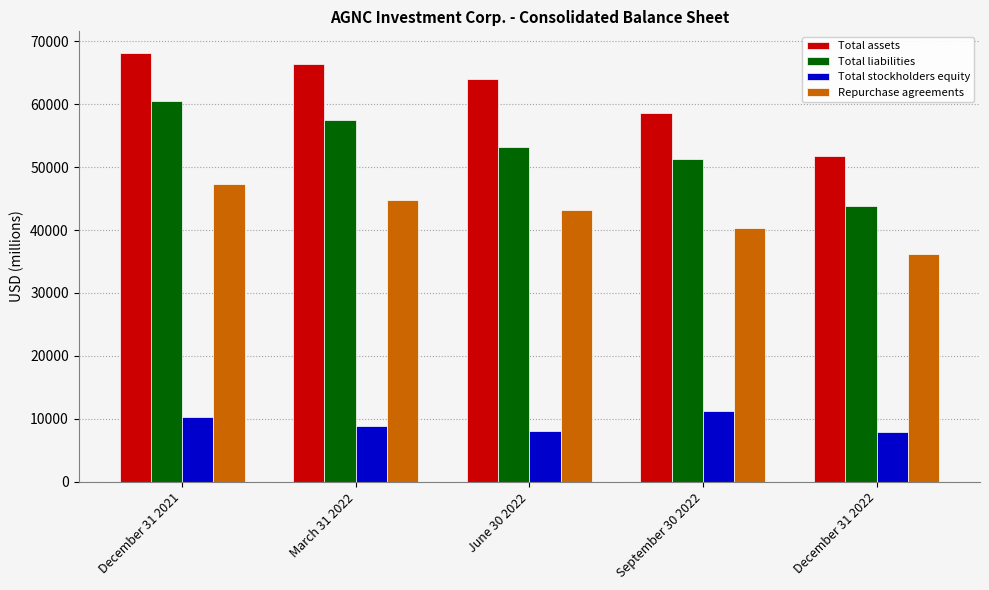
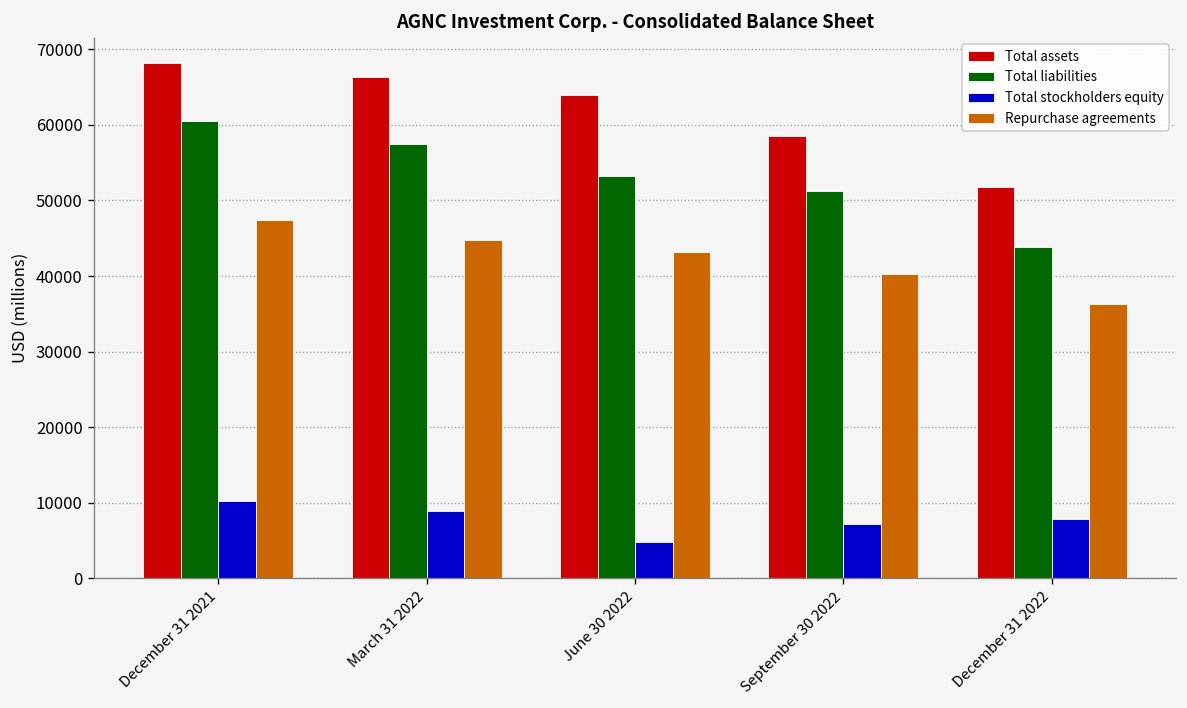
  {
    "Total assets": {
      "December 31 2021": 68000,
      "March 31 2022": 66000,
      "June 30 2022": 64000,
      "September 30 2022": 59000,
      "December 31 2022": 52000
    },
    "Total liabilities": {
      "December 31 2021": 60000,
      "March 31 2022": 57000,
      "June 30 2022": 53000,
      "September 30 2022": 51000,
      "December 31 2022": 44000
    },
    "Total stockholders equity": {
      "December 31 2021": 10000,
      "March 31 2022": 9000,
-     "June 30 2022": 8000,
-     "September 30 2022": 11000,
+     "June 30 2022": 5000,
+     "September 30 2022": 7000,
      "December 31 2022": 8000
    },
    "Repurchase agreements": {
      "December 31 2021": 47000,
      "March 31 2022": 45000,
      "June 30 2022": 43000,
      "September 30 2022": 40000,
      "December 31 2022": 36000
    }
  }
